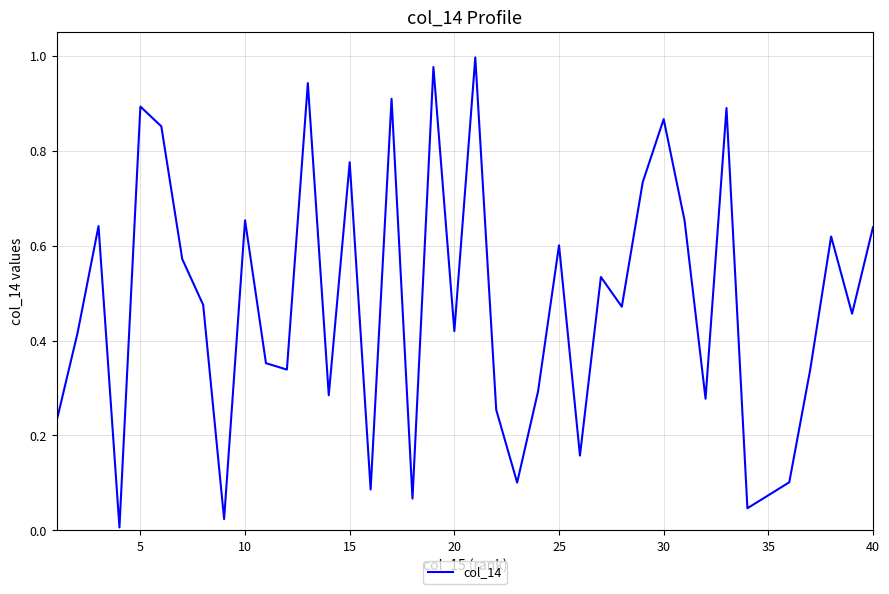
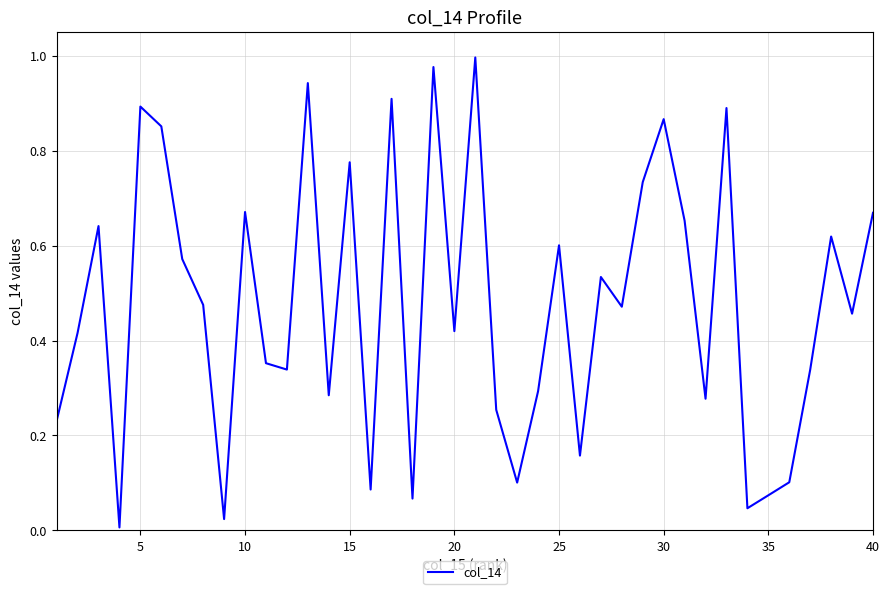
  {
    "5": 0.89,
-   "10": 0.65,
+   "10": 0.67,
    "15": 0.78,
    "20": 0.42,
    "25": 0.60,
    "30": 0.87,
    "35": 0.07,
-   "40": 0.64
+   "40": 0.67
  }
